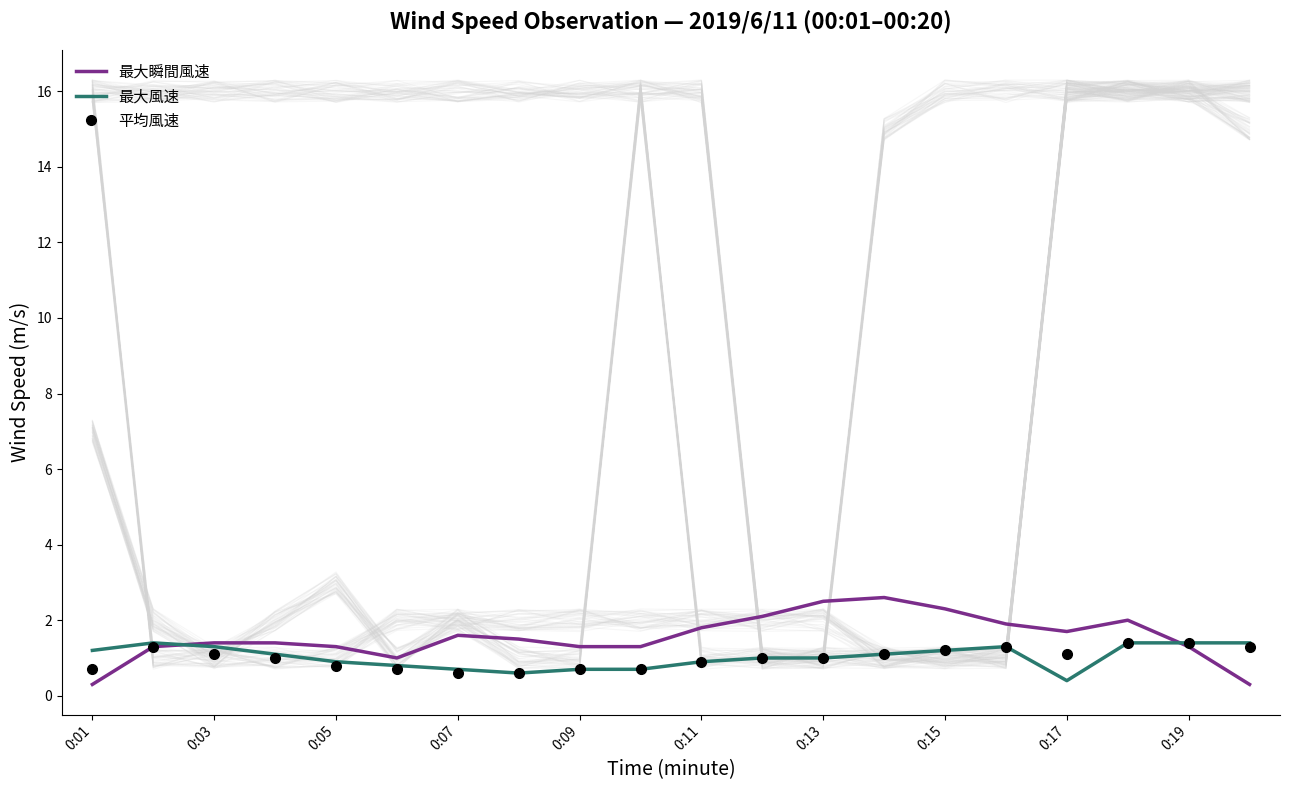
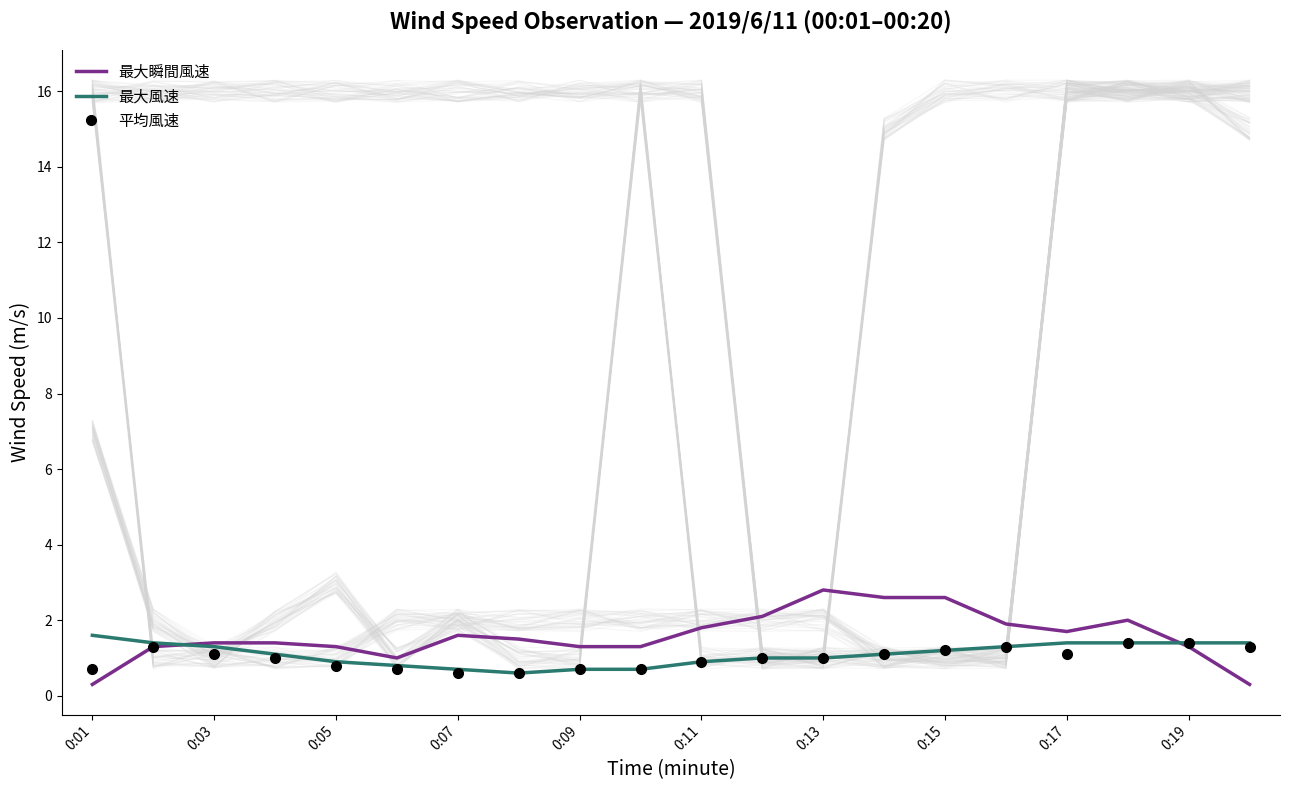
  {
    "最大瞬間風速": {
      "0:01": 0.3,
      "0:03": 1.4,
      "0:07": 1.6,
-     "0:13": 2.5,
-     "0:15": 2.3,
+     "0:13": 2.8,
+     "0:15": 2.6,
      "0:17": 1.7,
      "0:19": 1.3
    },
    "最大風速": {
-     "0:01": 1.2,
+     "0:01": 1.6,
      "0:07": 0.7,
-     "0:17": 0.4
+     "0:17": 1.4
    },
    "平均風速": {
      "0:01": 0.7,
      "0:07": 0.6,
      "0:17": 1.1
    }
  }
